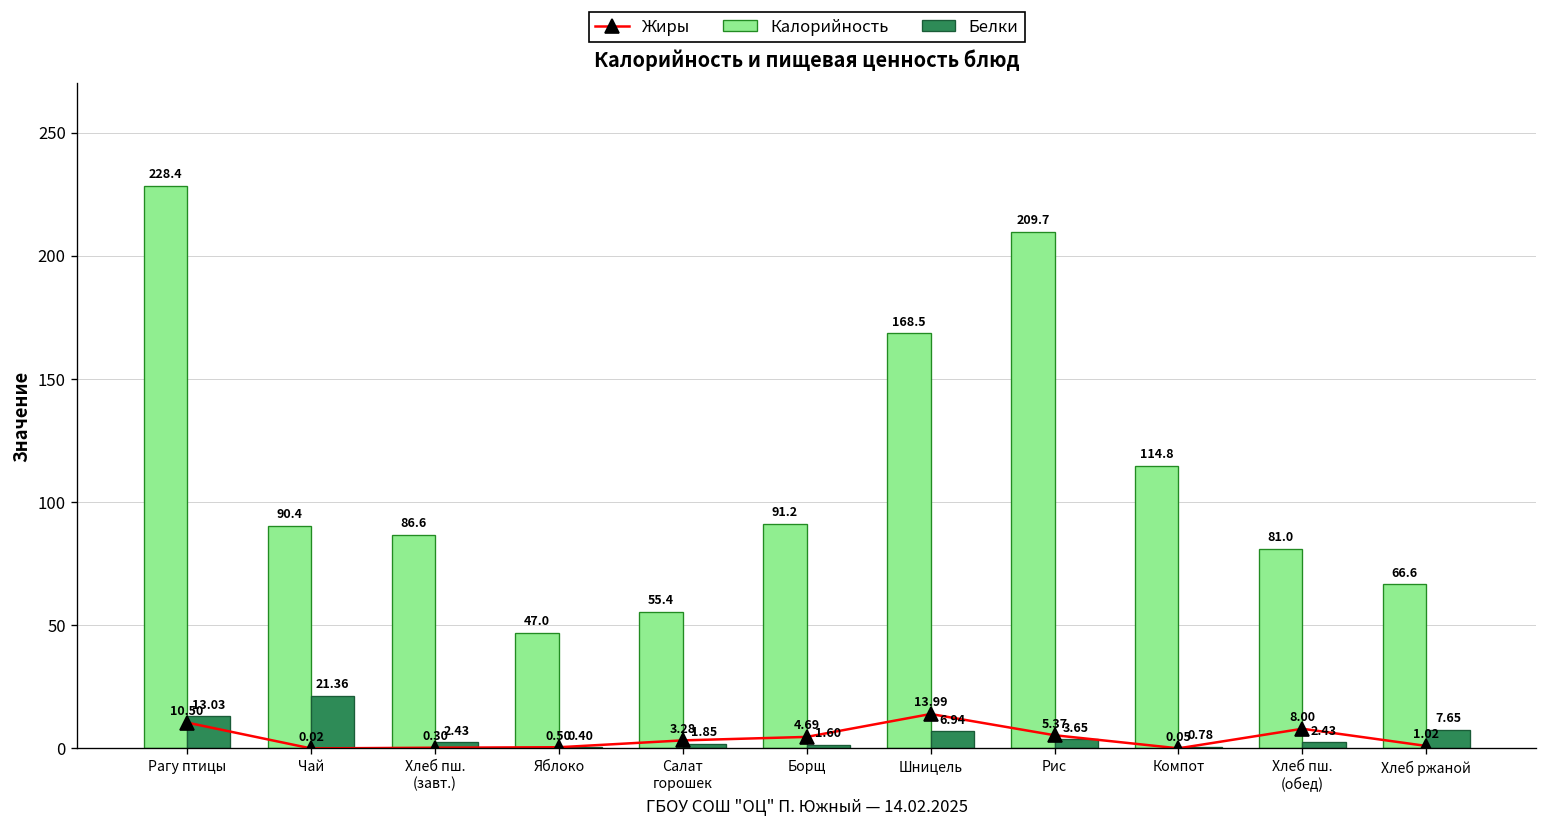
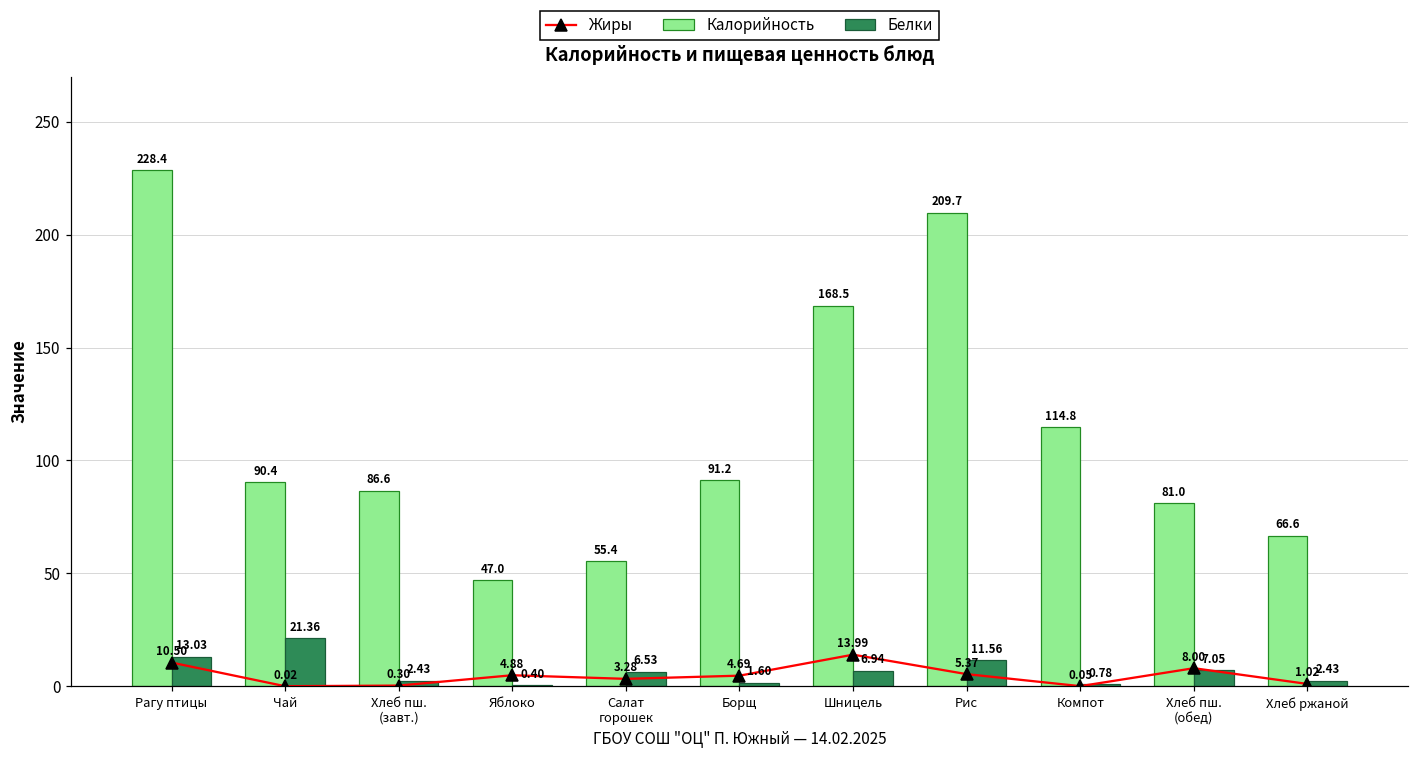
  {
    "Калорийность": {
      "Рагу птицы": 228.4,
      "Чай": 90.4,
      "Хлеб пш. (завт.)": 86.6,
      "Яблоко": 47.0,
      "Салат горошек": 55.4,
      "Борщ": 91.2,
      "Шницель": 168.5,
      "Рис": 209.7,
      "Компот": 114.8,
      "Хлеб пш. (обед)": 81.0,
      "Хлеб ржаной": 66.6
    },
    "Жиры": {
      "Чай": 0.02,
      "Хлеб пш. (завт.)": 0.30,
-     "Яблоко": 0.50,
+     "Яблоко": 4.88,
      "Салат горошек": 3.28,
      "Борщ": 4.69,
      "Шницель": 13.99,
      "Рис": 5.37,
      "Компот": 0.05,
      "Хлеб пш. (обед)": 8.00,
      "Хлеб ржаной": 1.02
    },
    "Белки": {
      "Чай": 21.36,
      "Хлеб пш. (завт.)": 2.43,
      "Яблоко": 0.40,
-     "Салат горошек": 1.85,
+     "Салат горошек": 6.53,
      "Борщ": 1.60,
      "Шницель": 6.94,
-     "Рис": 3.65,
-     "Хлеб пш. (обед)": 2.43,
-     "Хлеб ржаной": 7.65
+     "Рис": 11.56,
+     "Хлеб пш. (обед)": 7.05,
+     "Хлеб ржаной": 2.43
    }
  }
